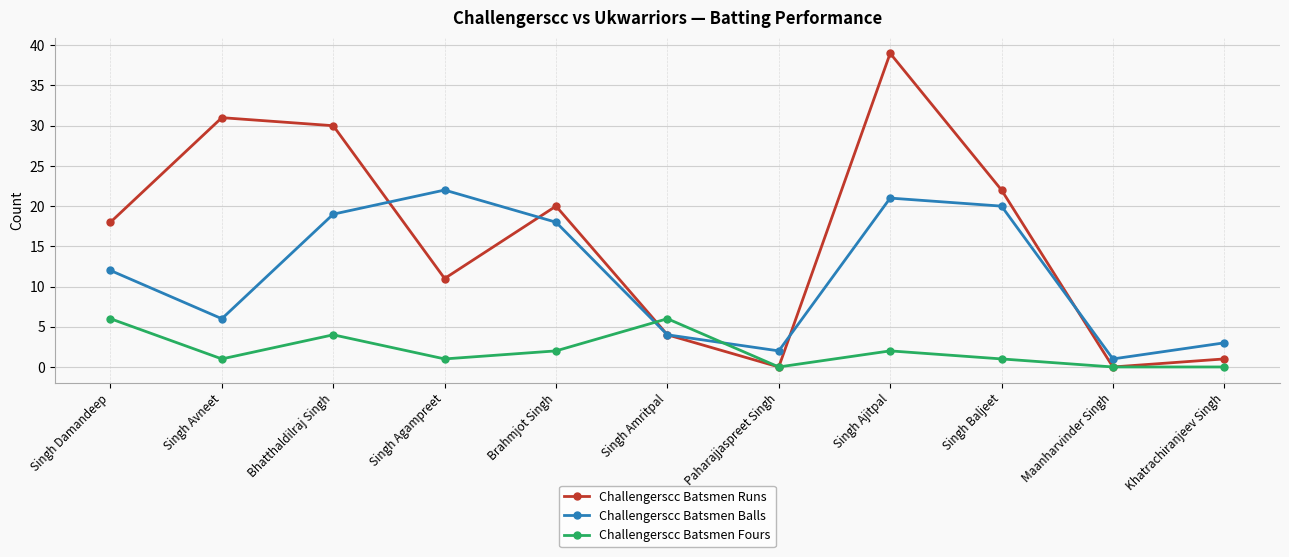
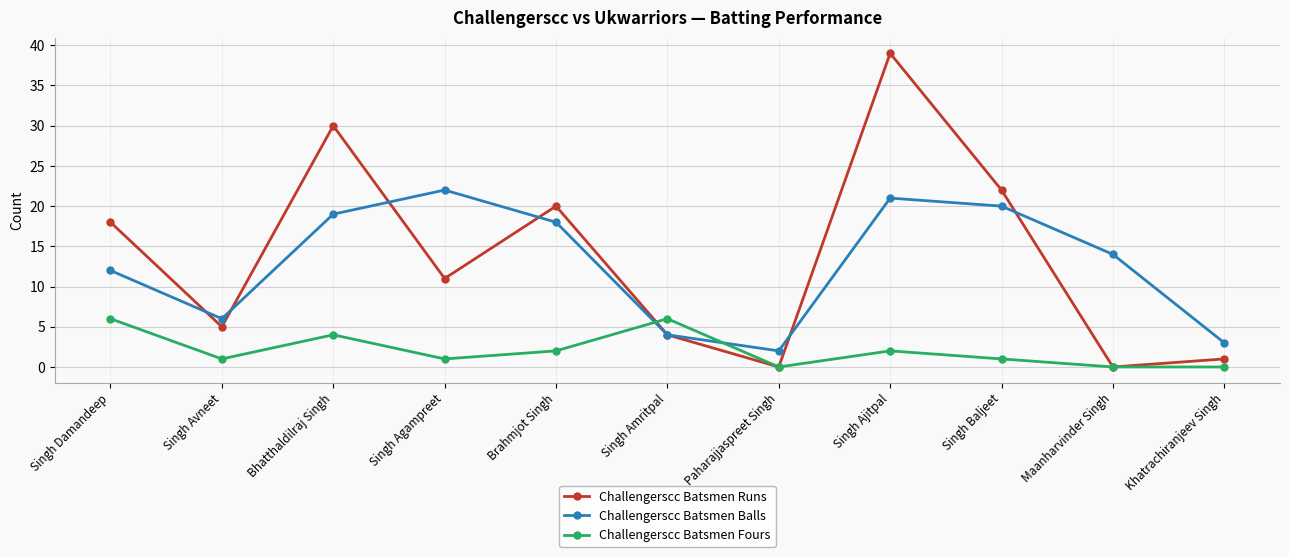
  {
    "Challengerscc Batsmen Runs": {
      "Singh Damandeep": 18,
-     "Singh Avneet": 31,
+     "Singh Avneet": 5,
      "Bhatthaldilraj Singh": 30,
      "Singh Agampreet": 11,
      "Brahmjot Singh": 20,
      "Singh Ajitpal": 39,
      "Singh Baljeet": 22,
      "Khatrachiranjeev Singh": 1
    },
    "Challengerscc Batsmen Balls": {
      "Singh Damandeep": 12,
      "Singh Avneet": 6,
      "Bhatthaldilraj Singh": 19,
      "Singh Agampreet": 22,
      "Brahmjot Singh": 18,
      "Paharajjaspreet Singh": 2,
      "Singh Ajitpal": 21,
      "Singh Baljeet": 20,
-     "Maanharvinder Singh": 1,
+     "Maanharvinder Singh": 14,
      "Khatrachiranjeev Singh": 3
    },
    "Challengerscc Batsmen Fours": {
      "Singh Damandeep": 6,
      "Singh Avneet": 1,
      "Bhatthaldilraj Singh": 4,
      "Singh Agampreet": 1,
      "Brahmjot Singh": 2,
      "Singh Amritpal": 6,
      "Singh Ajitpal": 2,
      "Singh Baljeet": 1,
      "Khatrachiranjeev Singh": 0
    }
  }
